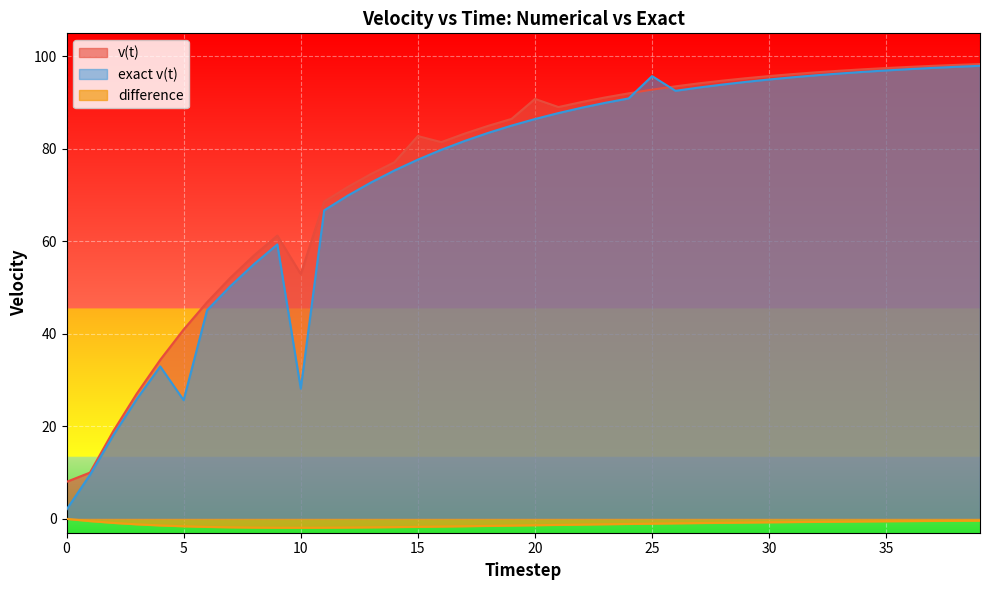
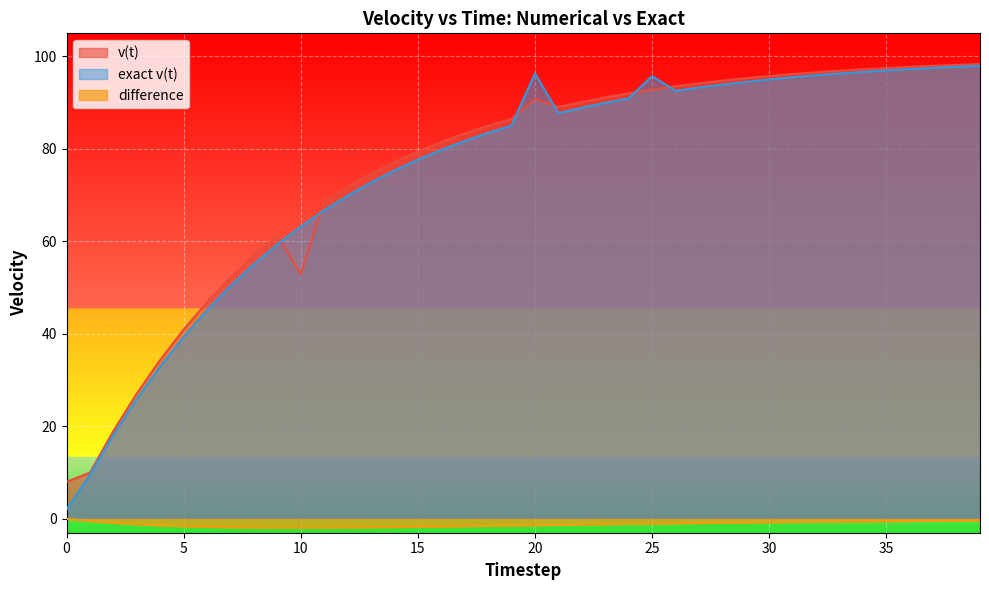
  {
    "v(t)": {
      "0": 8,
      "5": 41,
      "10": 53,
-     "15": 83,
+     "15": 79,
      "20": 91,
      "25": 93,
      "30": 96
    },
    "exact v(t)": {
      "0": 2,
-     "5": 26,
-     "10": 28,
+     "5": 39,
+     "10": 63,
      "15": 78,
-     "20": 86,
+     "20": 96,
      "25": 96,
      "30": 95
    }
  }
